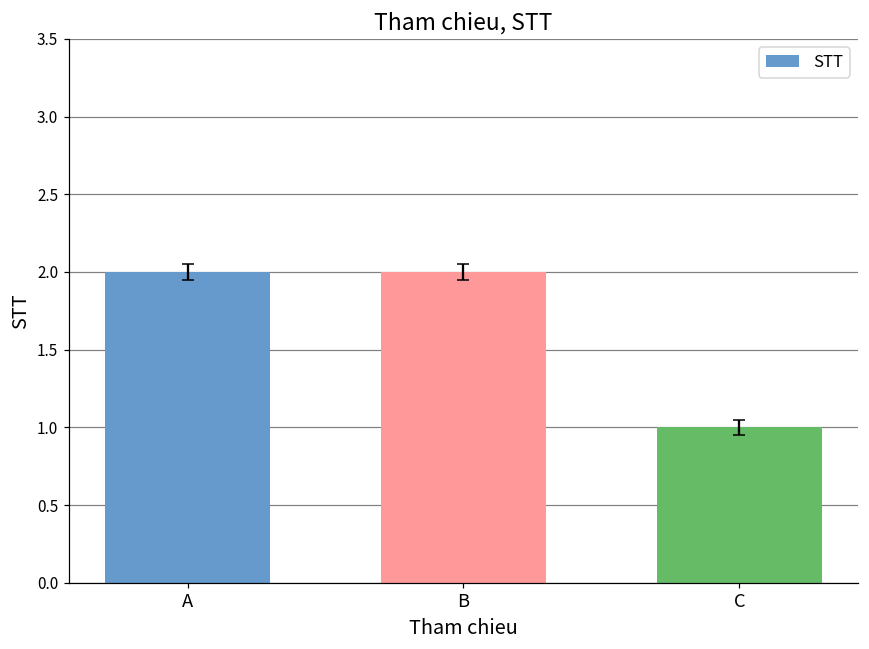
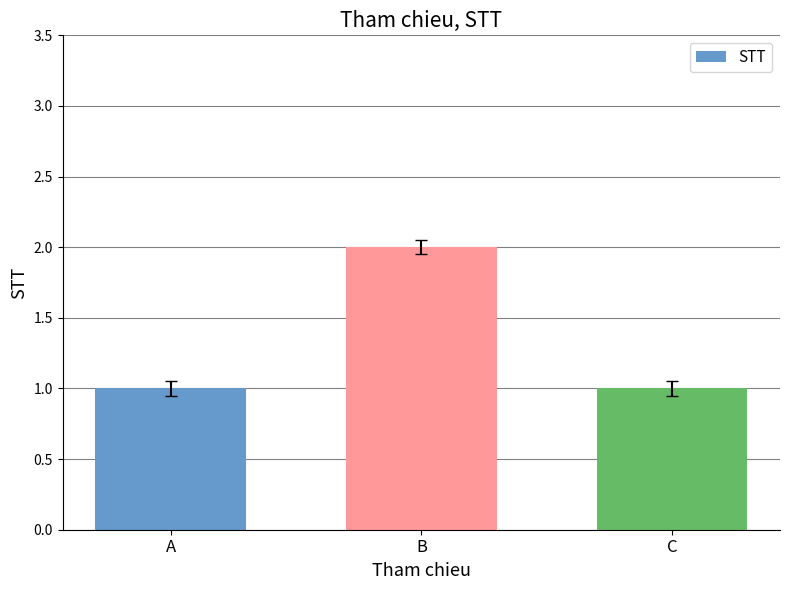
  {
    "STT": {
-     "A": 2,
+     "A": 1,
      "B": 2,
      "C": 1
    }
  }
